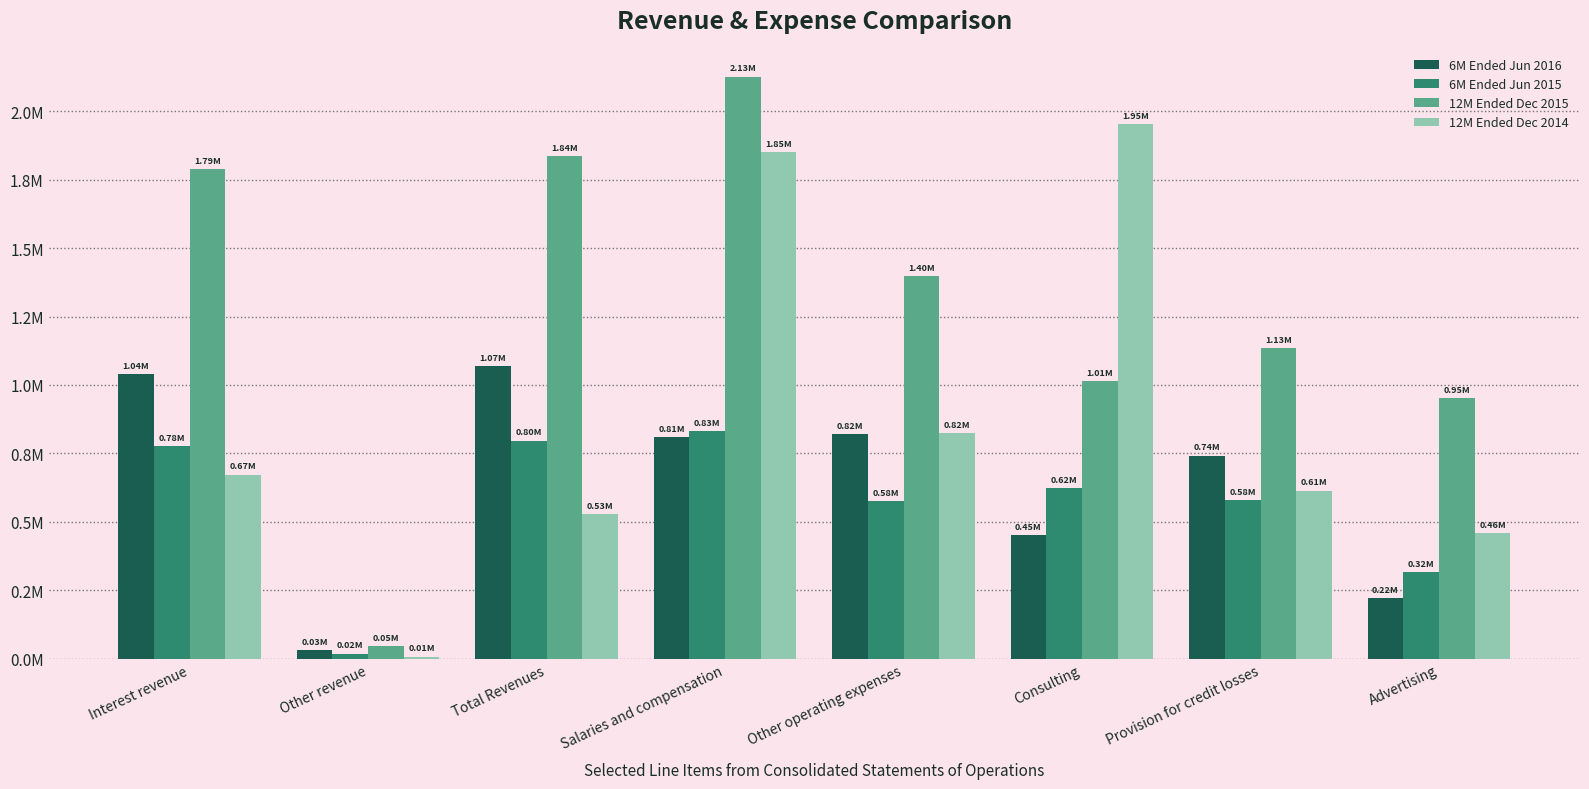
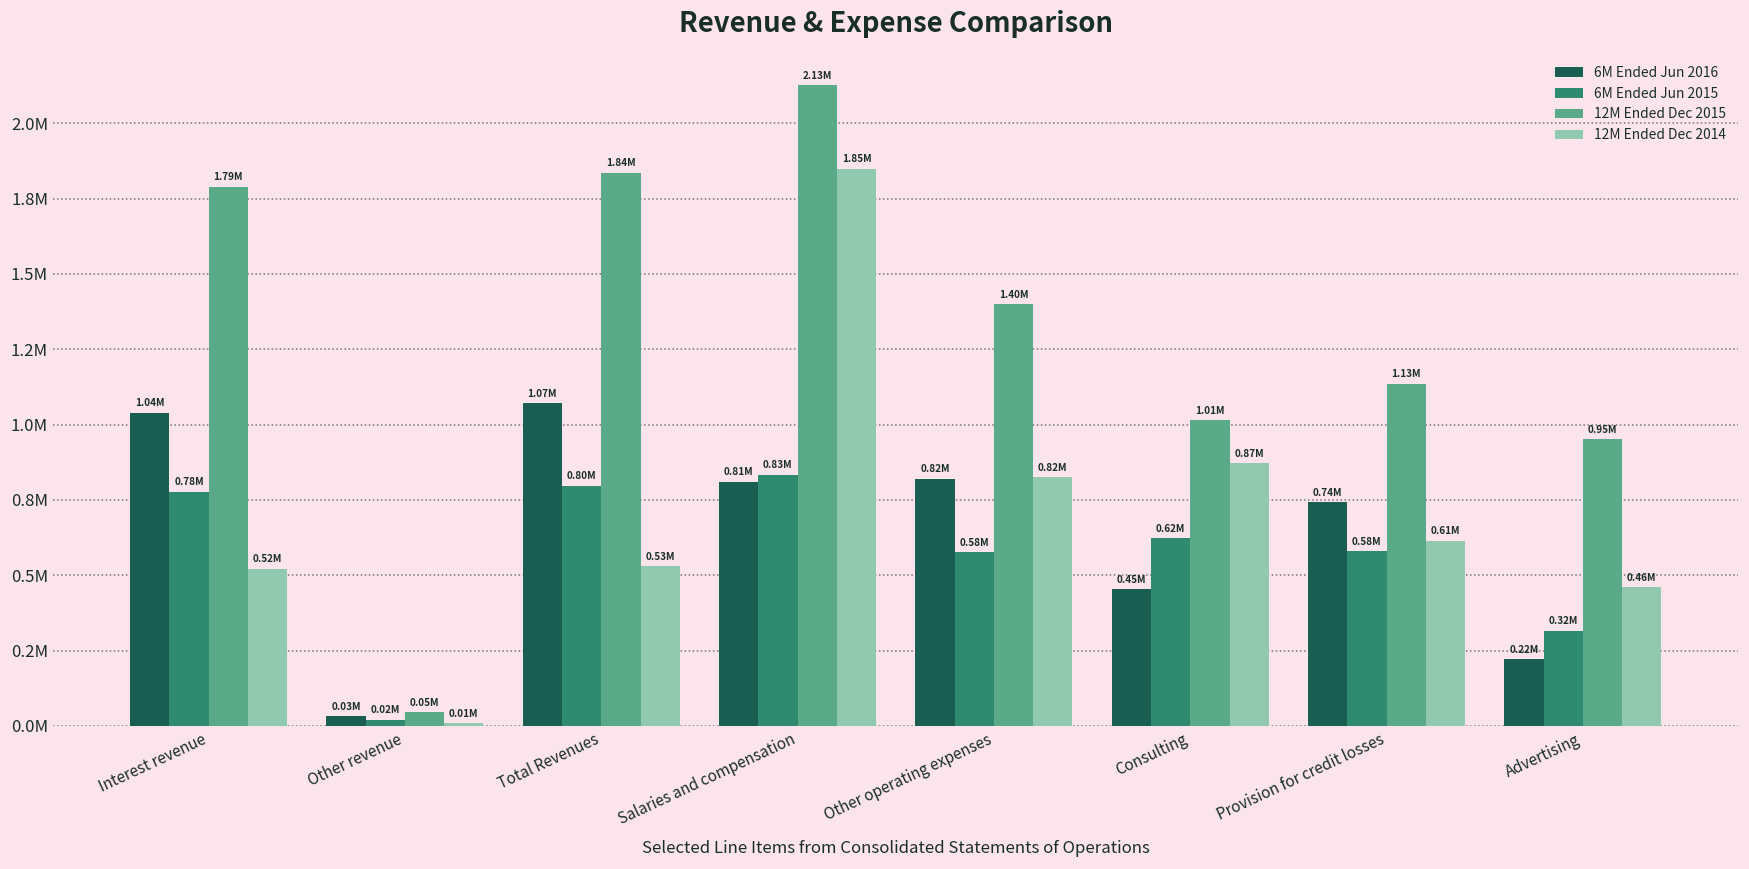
  {
    "12M Ended Dec 2014": {
-     "Interest revenue": "0.67M",
+     "Interest revenue": "0.52M",
      "Other revenue": "0.01M",
      "Total Revenues": "0.53M",
      "Salaries and compensation": "1.85M",
      "Other operating expenses": "0.82M",
-     "Consulting": "1.95M",
+     "Consulting": "0.87M",
      "Provision for credit losses": "0.61M",
      "Advertising": "0.46M"
    }
  }
